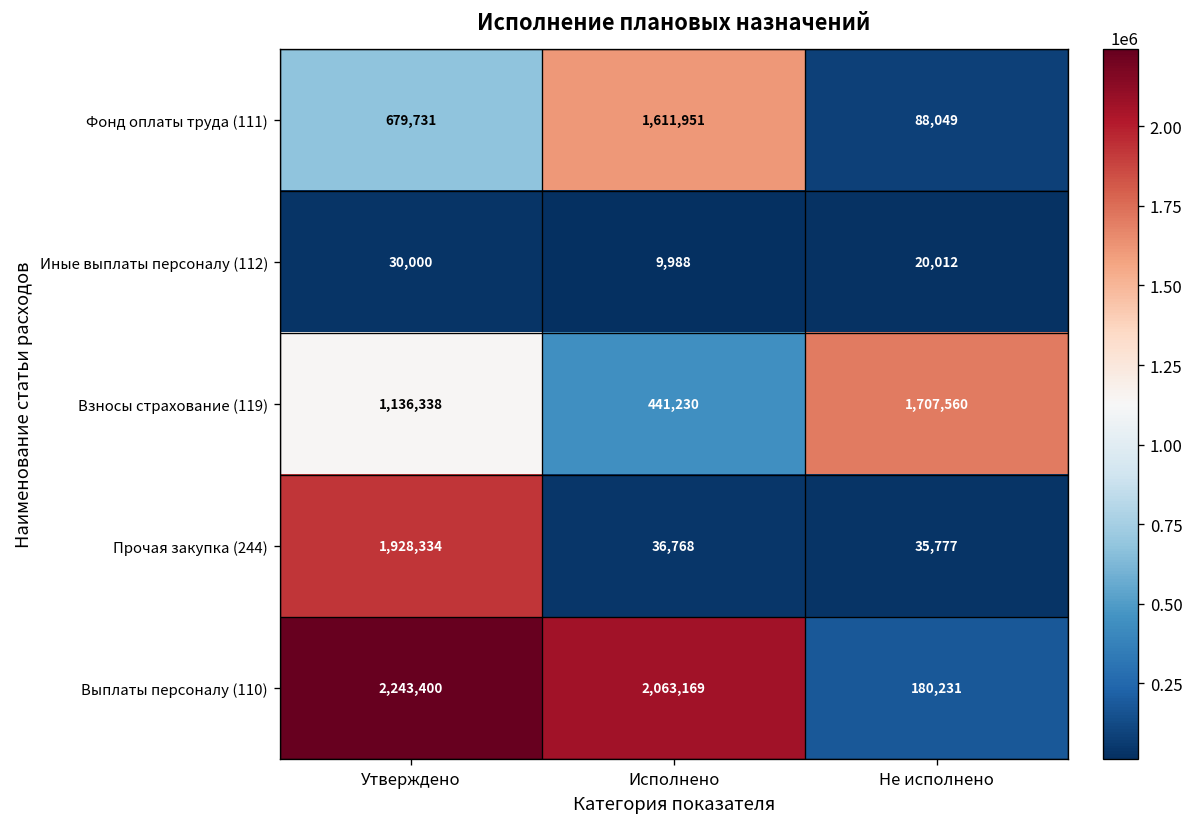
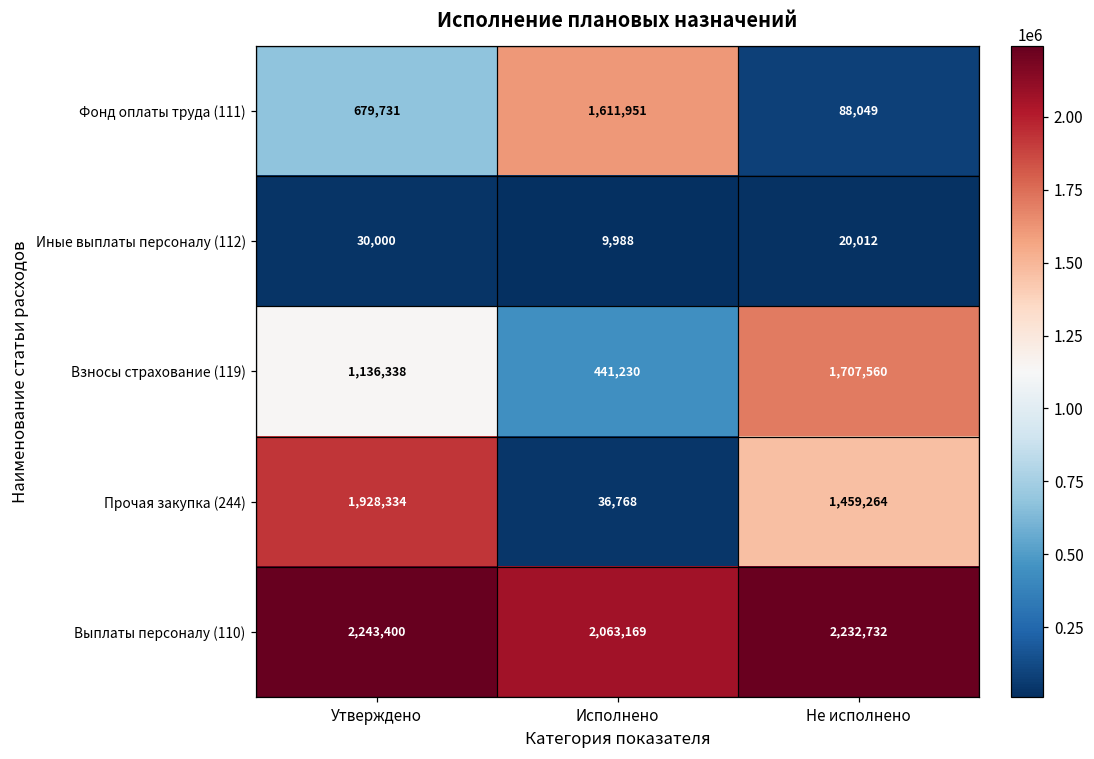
  {
    "Фонд оплаты труда (111)": {
      "Утверждено": "679,731",
      "Исполнено": "1,611,951",
      "Не исполнено": "88,049"
    },
    "Иные выплаты персоналу (112)": {
      "Утверждено": "30,000",
      "Исполнено": "9,988",
      "Не исполнено": "20,012"
    },
    "Взносы страхование (119)": {
      "Утверждено": "1,136,338",
      "Исполнено": "441,230",
      "Не исполнено": "1,707,560"
    },
    "Прочая закупка (244)": {
      "Утверждено": "1,928,334",
      "Исполнено": "36,768",
-     "Не исполнено": "35,777"
+     "Не исполнено": "1,459,264"
    },
    "Выплаты персоналу (110)": {
      "Утверждено": "2,243,400",
      "Исполнено": "2,063,169",
-     "Не исполнено": "180,231"
+     "Не исполнено": "2,232,732"
    }
  }
